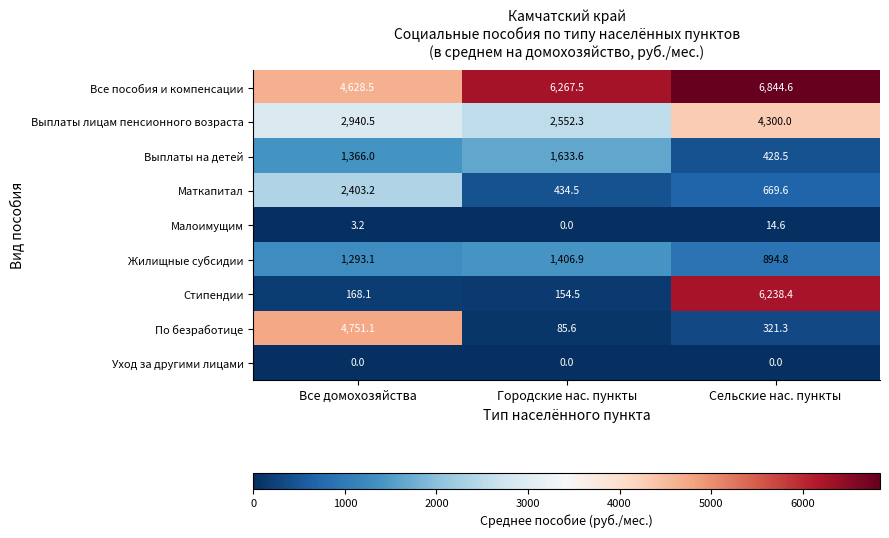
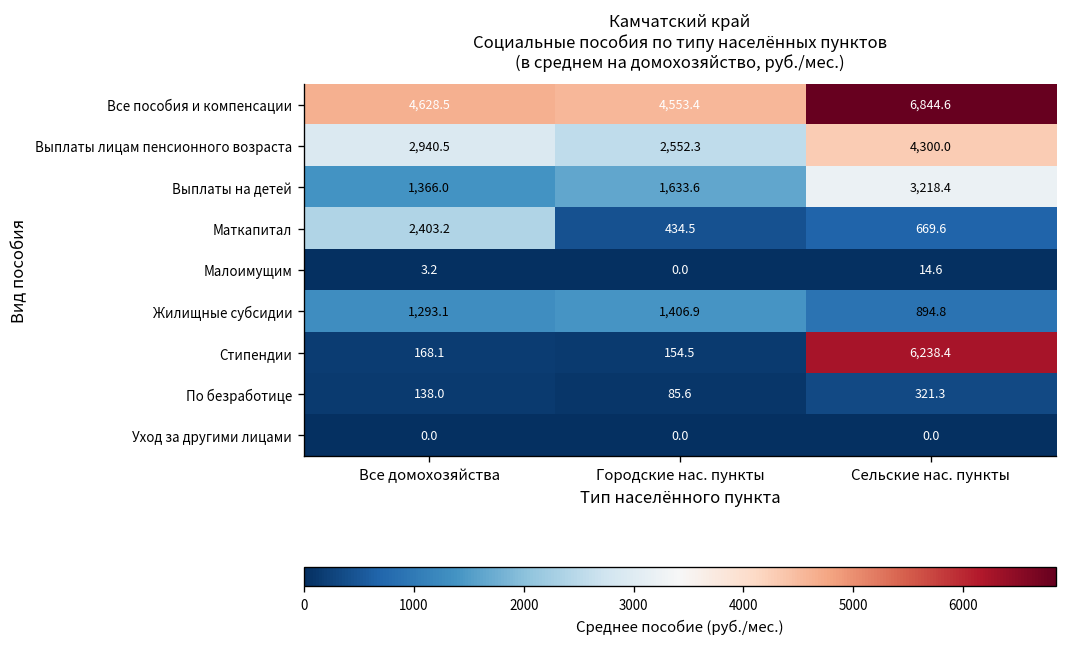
  {
    "Все пособия и компенсации": {
      "Все домохозяйства": "4,628.5",
-     "Городские нас. пункты": "6,267.5",
+     "Городские нас. пункты": "4,553.4",
      "Сельские нас. пункты": "6,844.6"
    },
    "Выплаты лицам пенсионного возраста": {
      "Все домохозяйства": "2,940.5",
      "Городские нас. пункты": "2,552.3",
      "Сельские нас. пункты": "4,300.0"
    },
    "Выплаты на детей": {
      "Все домохозяйства": "1,366.0",
      "Городские нас. пункты": "1,633.6",
-     "Сельские нас. пункты": "428.5"
+     "Сельские нас. пункты": "3,218.4"
    },
    "Маткапитал": {
      "Все домохозяйства": "2,403.2",
      "Городские нас. пункты": "434.5",
      "Сельские нас. пункты": "669.6"
    },
    "Малоимущим": {
      "Все домохозяйства": "3.2",
      "Городские нас. пункты": "0.0",
      "Сельские нас. пункты": "14.6"
    },
    "Жилищные субсидии": {
      "Все домохозяйства": "1,293.1",
      "Городские нас. пункты": "1,406.9",
      "Сельские нас. пункты": "894.8"
    },
    "Стипендии": {
      "Все домохозяйства": "168.1",
      "Городские нас. пункты": "154.5",
      "Сельские нас. пункты": "6,238.4"
    },
    "По безработице": {
-     "Все домохозяйства": "4,751.1",
+     "Все домохозяйства": "138.0",
      "Городские нас. пункты": "85.6",
      "Сельские нас. пункты": "321.3"
    },
    "Уход за другими лицами": {
      "Все домохозяйства": "0.0",
      "Городские нас. пункты": "0.0",
      "Сельские нас. пункты": "0.0"
    }
  }
